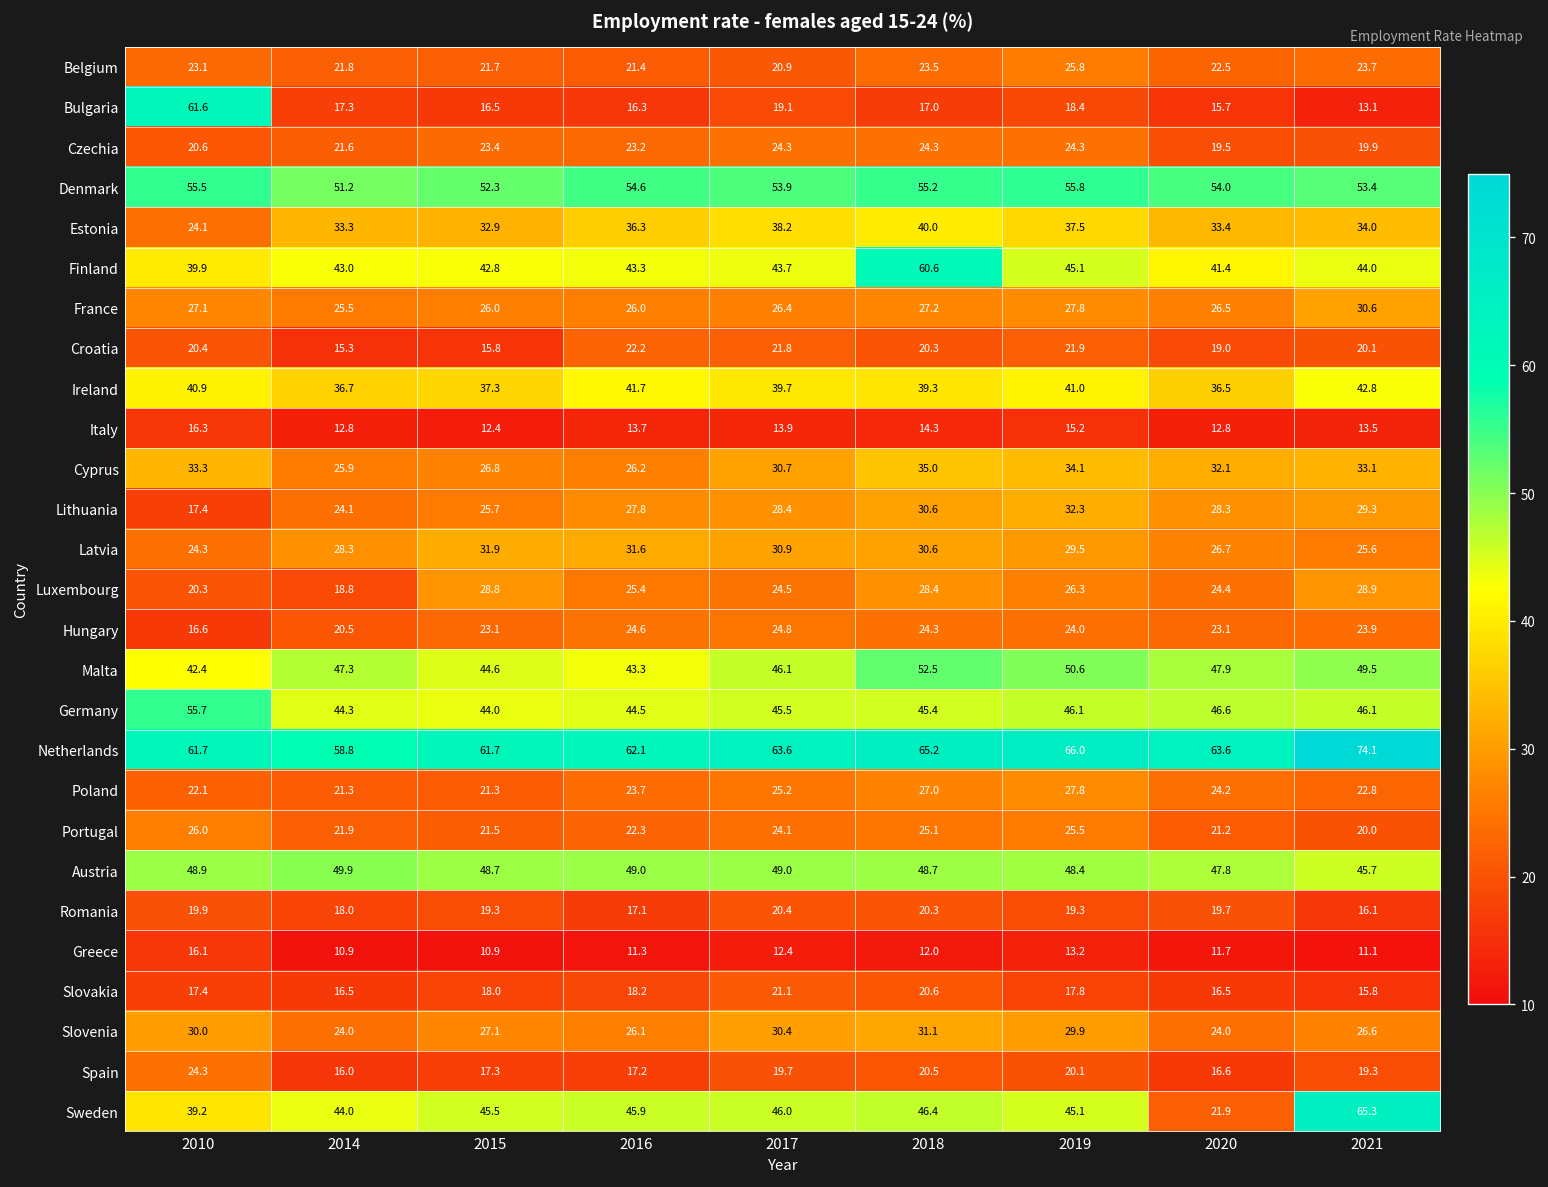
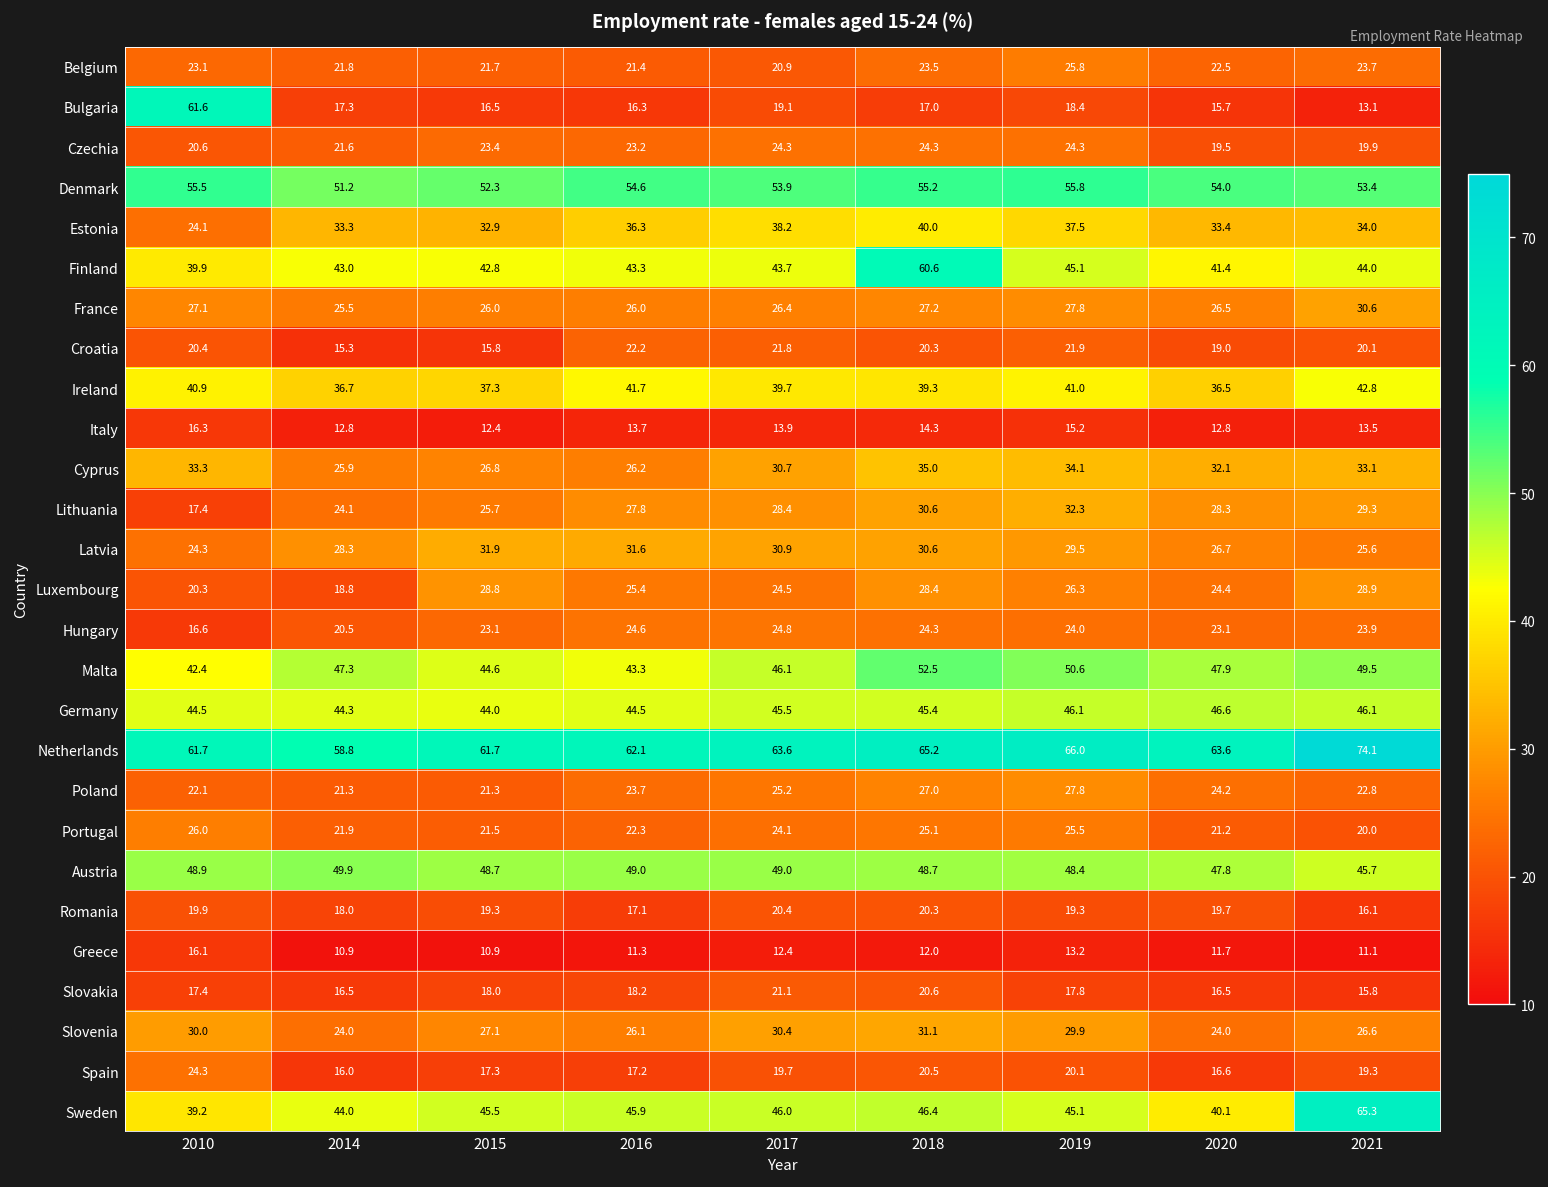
  {
    "Germany": {
-     "2010": 55.7,
+     "2010": 44.5,
      "2014": 44.3,
      "2015": 44.0,
      "2016": 44.5,
      "2017": 45.5,
      "2018": 45.4,
      "2019": 46.1,
      "2020": 46.6,
      "2021": 46.1
    },
    "Sweden": {
      "2010": 39.2,
      "2014": 44.0,
      "2015": 45.5,
      "2016": 45.9,
      "2017": 46.0,
      "2018": 46.4,
      "2019": 45.1,
-     "2020": 21.9,
+     "2020": 40.1,
      "2021": 65.3
    }
  }
